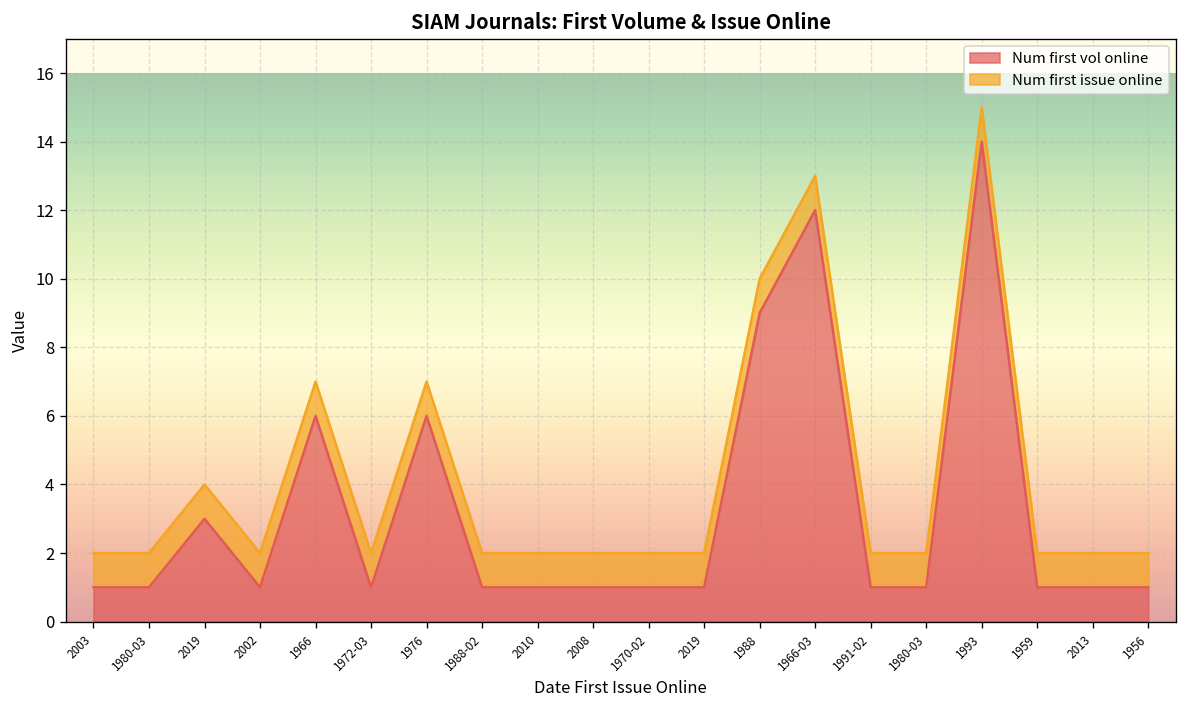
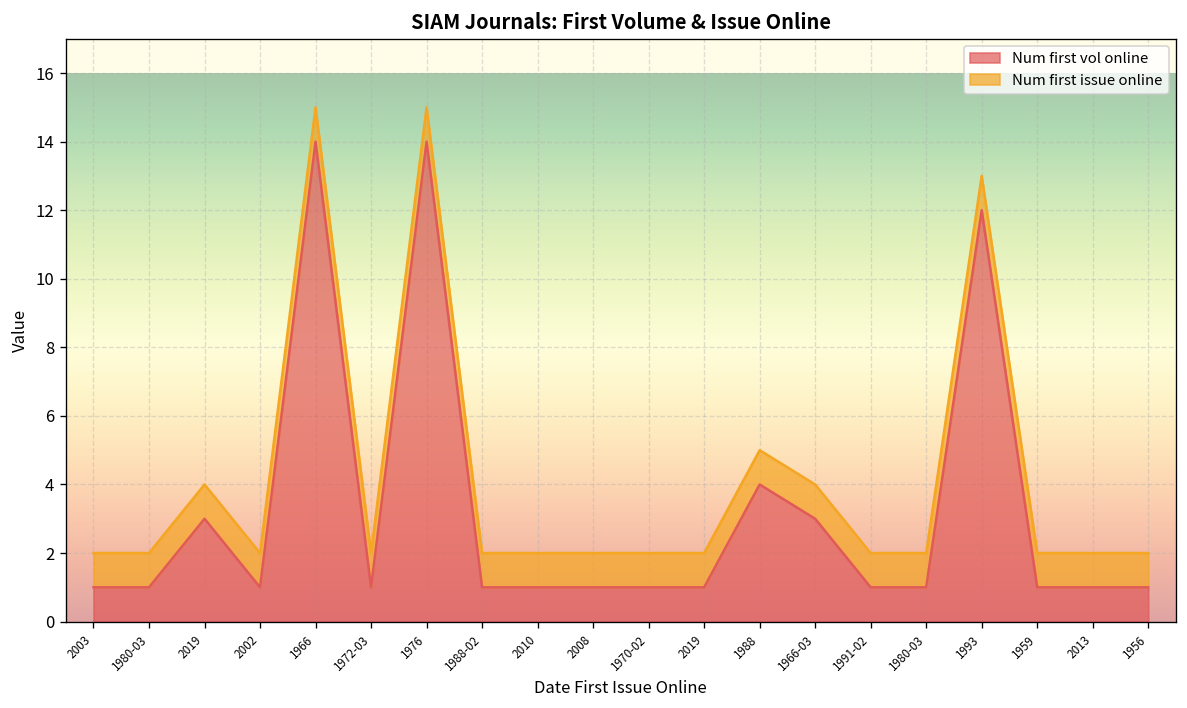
  {
    "Num first vol online": {
      "2003": 1,
      "2002": 1,
-     "1966": 6,
+     "1966": 14,
      "1972-03": 1,
-     "1976": 6,
+     "1976": 14,
      "1988-02": 1,
      "2010": 1,
      "2008": 1,
      "1970-02": 1,
-     "1988": 9,
-     "1966-03": 12,
+     "1988": 4,
+     "1966-03": 3,
      "1991-02": 1,
-     "1993": 14,
+     "1993": 12,
      "1959": 1,
      "2013": 1,
      "1956": 1
    },
    "Num first issue online": {
      "2003": 1,
      "2002": 1,
      "1966": 1,
      "1972-03": 1,
      "1976": 1,
      "1988-02": 1,
      "2010": 1,
      "2008": 1,
      "1970-02": 1,
      "1988": 1,
      "1966-03": 1,
      "1991-02": 1,
      "1993": 1,
      "1959": 1,
      "2013": 1,
      "1956": 1
    }
  }
